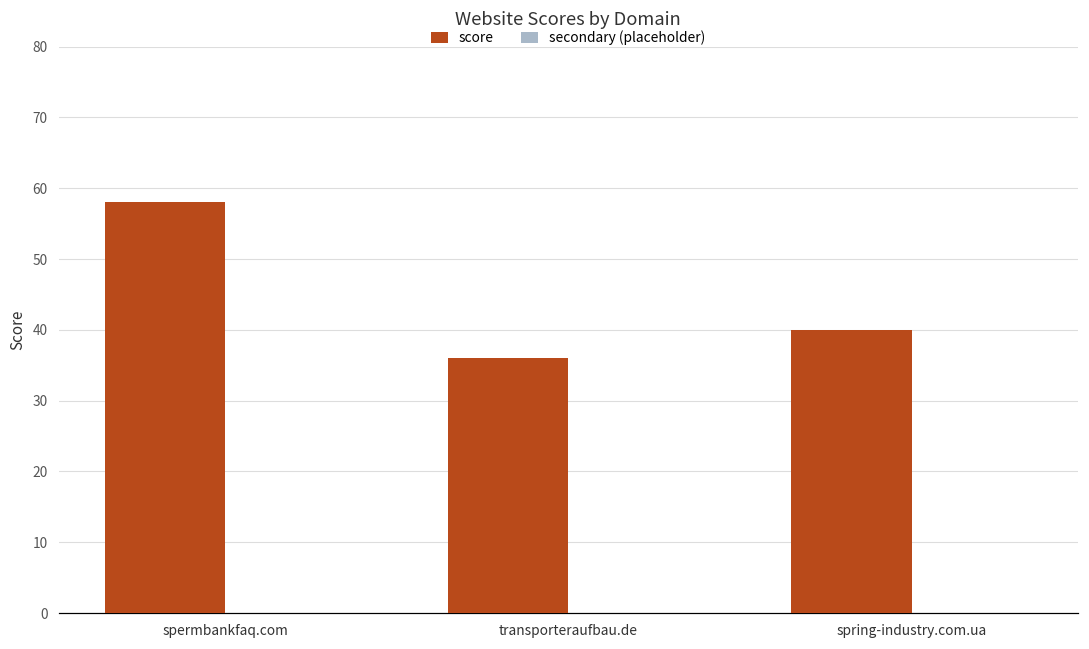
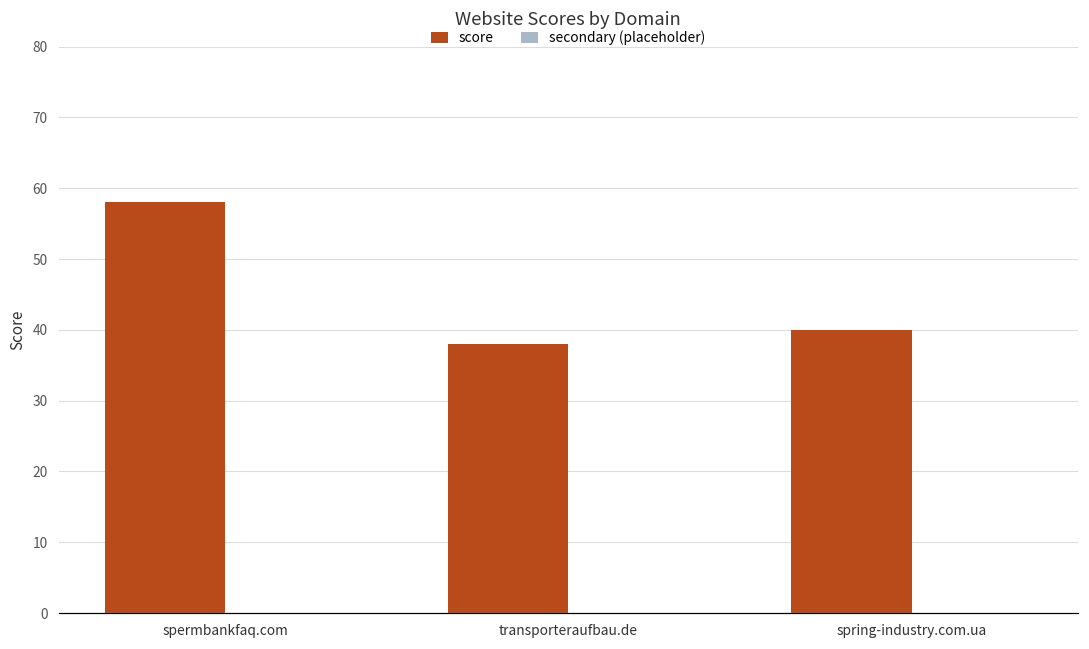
  {
    "score": {
      "spermbankfaq.com": 58,
-     "transporteraufbau.de": 36,
+     "transporteraufbau.de": 38,
      "spring-industry.com.ua": 40
    },
    "secondary (placeholder)": {
      "spermbankfaq.com": 0,
      "transporteraufbau.de": 0,
      "spring-industry.com.ua": 0
    }
  }
